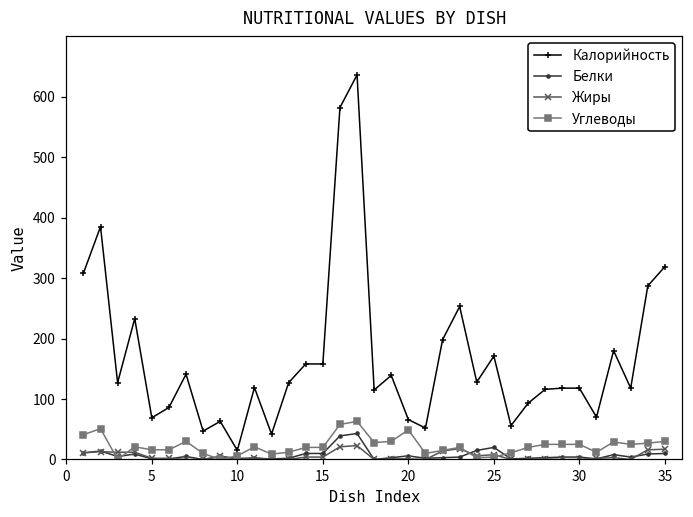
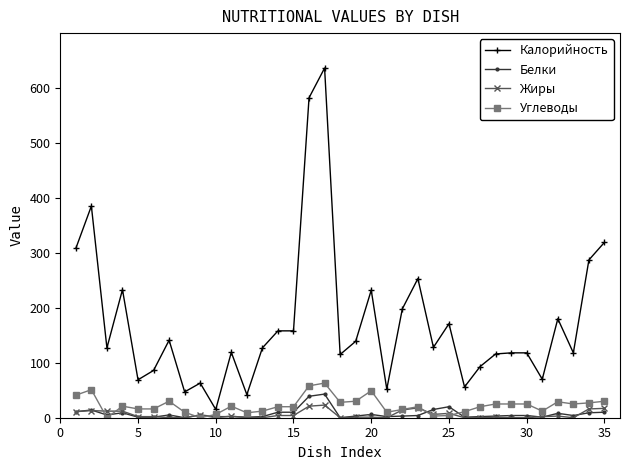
  {
    "Калорийность": {
      "5": 70,
      "10": 20,
      "15": 160,
-     "20": 70,
+     "20": 230,
      "25": 170,
      "30": 120,
      "35": 320
    }
  }
